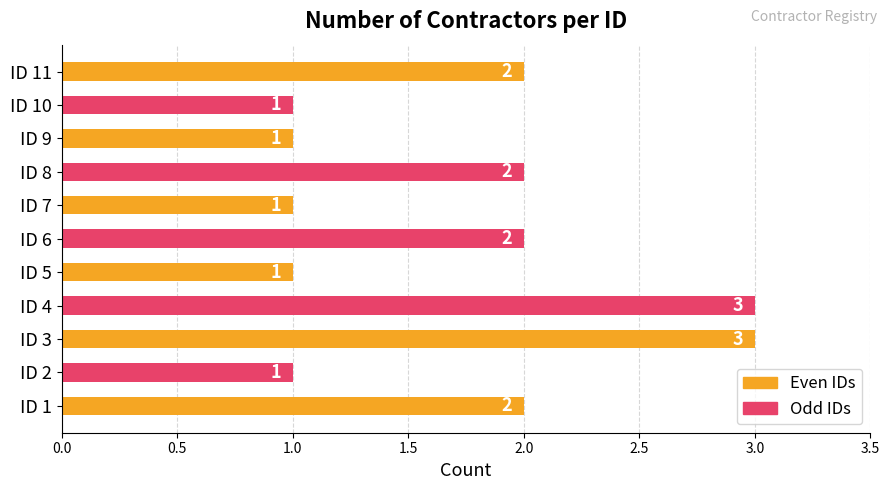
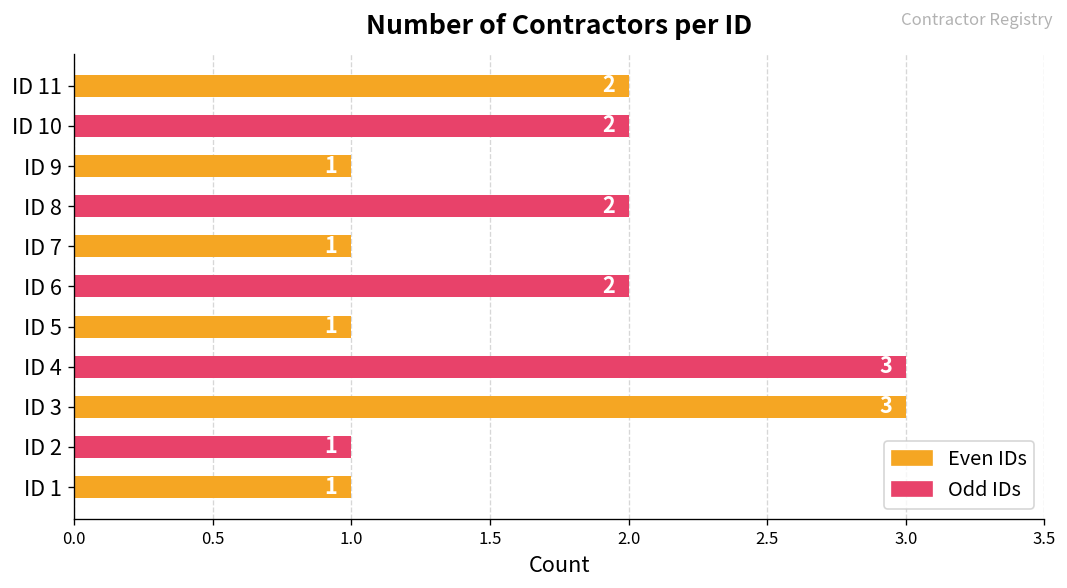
  {
    "ID 11": 2,
-   "ID 10": 1,
+   "ID 10": 2,
    "ID 9": 1,
    "ID 8": 2,
    "ID 7": 1,
    "ID 6": 2,
    "ID 5": 1,
    "ID 4": 3,
    "ID 3": 3,
    "ID 2": 1,
-   "ID 1": 2
+   "ID 1": 1
  }
